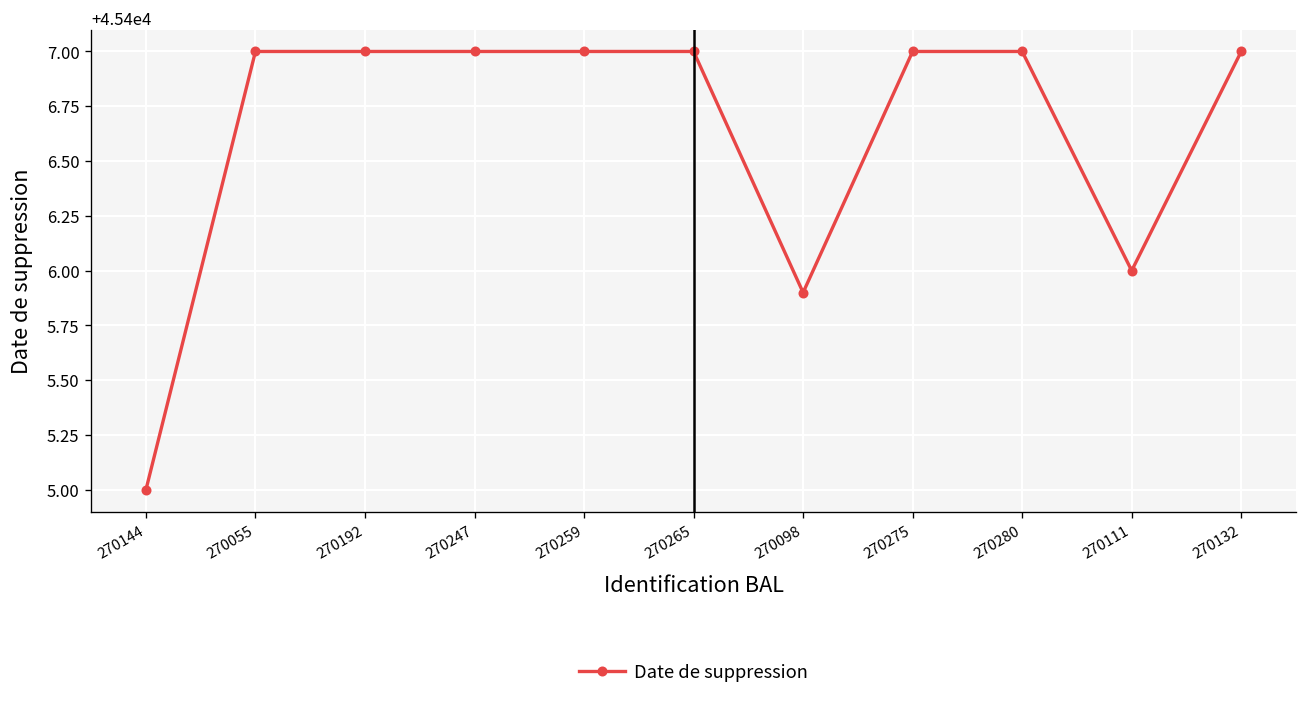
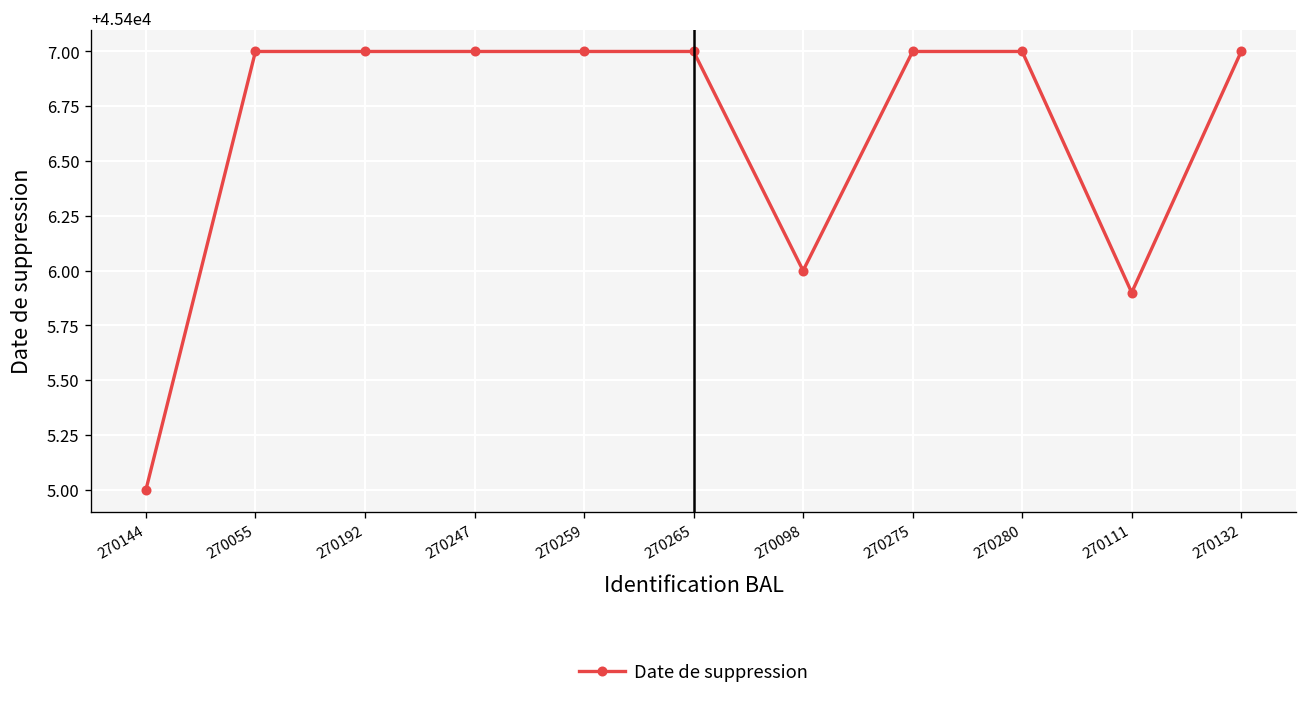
  {
    "270144": 45405.0,
    "270055": 45407.0,
    "270192": 45407.0,
    "270247": 45407.0,
    "270259": 45407.0,
    "270265": 45407.0,
-   "270098": 45405.9,
+   "270098": 45406.0,
    "270275": 45407.0,
    "270280": 45407.0,
-   "270111": 45406.0,
+   "270111": 45405.9,
    "270132": 45407.0
  }
